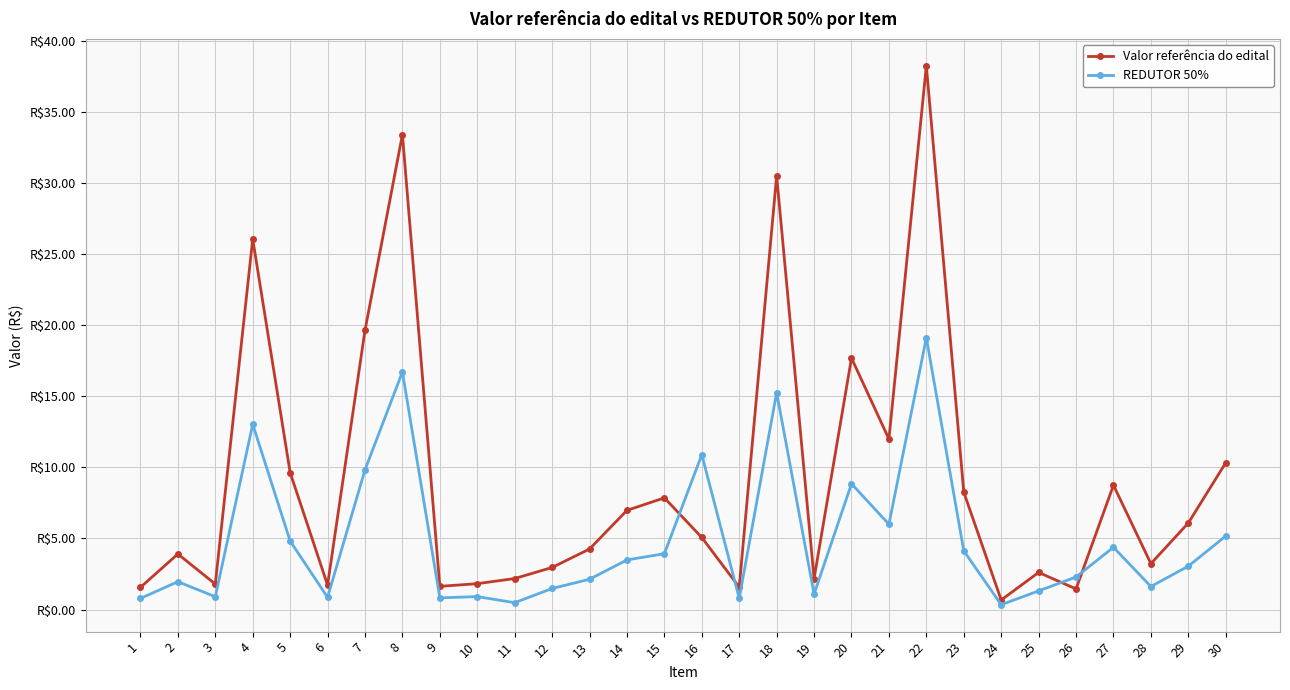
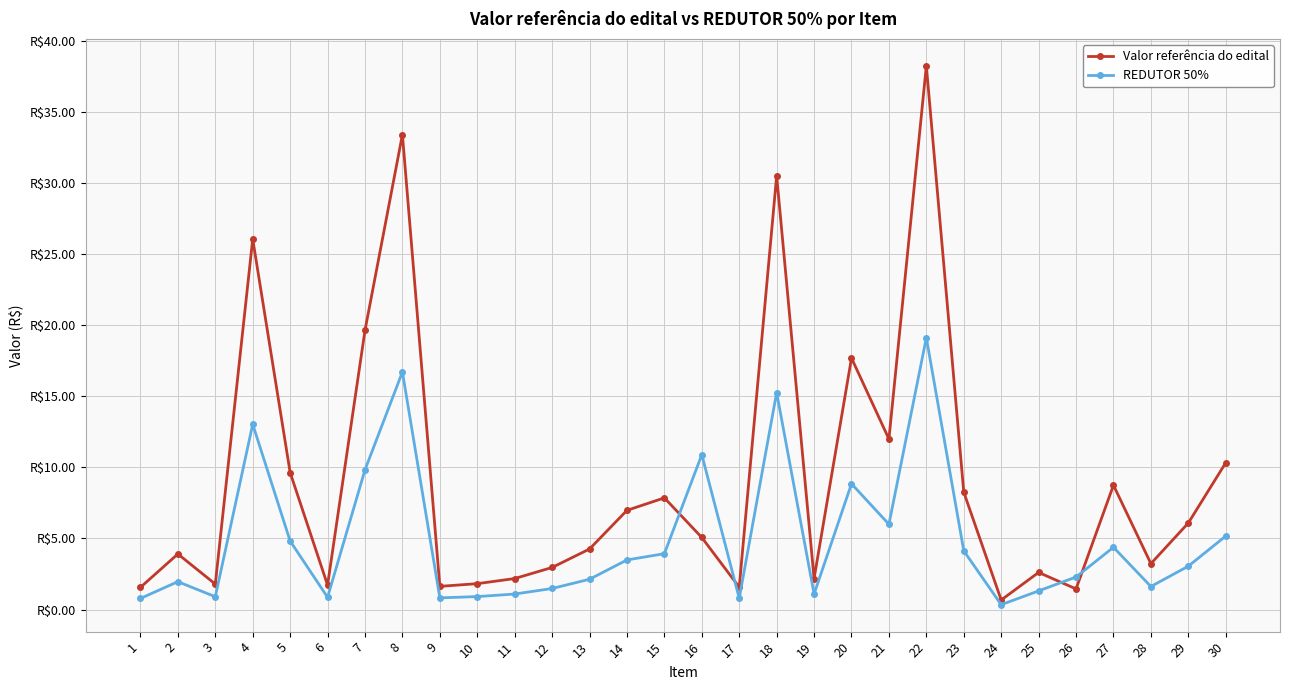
  {
    "Valor referência do edital": {
      "1": "R$1.6",
      "2": "R$3.9",
      "3": "R$1.8",
      "4": "R$26.1",
      "5": "R$9.6",
      "6": "R$1.7",
      "7": "R$19.7",
      "8": "R$33.4",
      "9": "R$1.6",
      "10": "R$1.8",
      "11": "R$2.2",
      "12": "R$3.0",
      "13": "R$4.3",
      "14": "R$7.0",
      "15": "R$7.9",
      "16": "R$5.1",
      "17": "R$1.6",
      "18": "R$30.5",
      "19": "R$2.2",
      "20": "R$17.7",
      "21": "R$12.0",
      "22": "R$38.3",
      "23": "R$8.3",
      "24": "R$0.7",
      "25": "R$2.6",
      "26": "R$1.5",
      "27": "R$8.8",
      "28": "R$3.2",
      "29": "R$6.1",
      "30": "R$10.3"
    },
    "REDUTOR 50%": {
      "1": "R$0.8",
      "2": "R$2.0",
      "3": "R$0.9",
      "4": "R$13.0",
      "5": "R$4.8",
      "6": "R$0.9",
      "7": "R$9.8",
      "8": "R$16.7",
      "9": "R$0.8",
      "10": "R$0.9",
-     "11": "R$0.5",
+     "11": "R$1.1",
      "12": "R$1.5",
      "13": "R$2.1",
      "14": "R$3.5",
      "15": "R$3.9",
      "16": "R$10.9",
      "17": "R$0.8",
      "18": "R$15.3",
      "19": "R$1.1",
      "20": "R$8.9",
      "21": "R$6.0",
      "22": "R$19.1",
      "23": "R$4.1",
      "24": "R$0.3",
      "25": "R$1.3",
      "26": "R$2.3",
      "27": "R$4.4",
      "28": "R$1.6",
      "29": "R$3.1",
      "30": "R$5.2"
    }
  }
